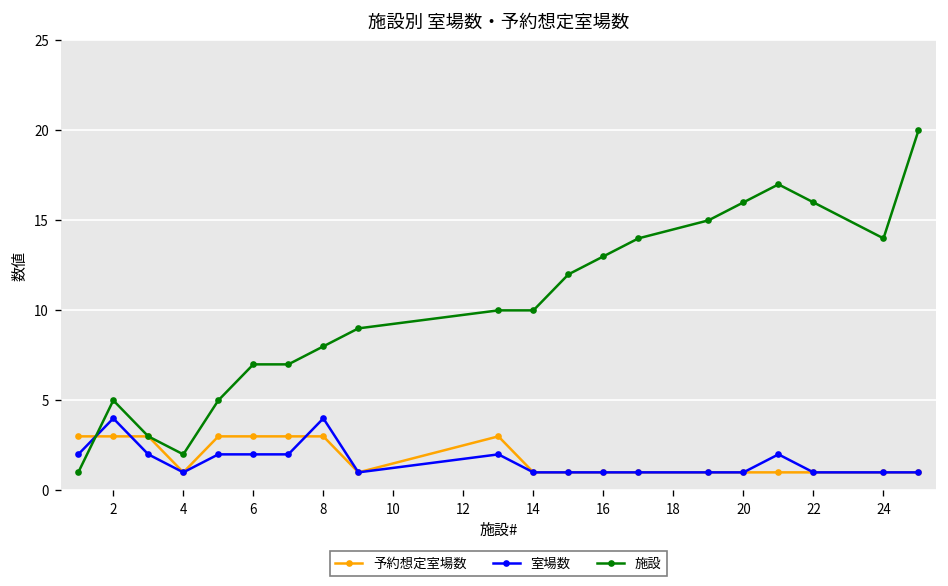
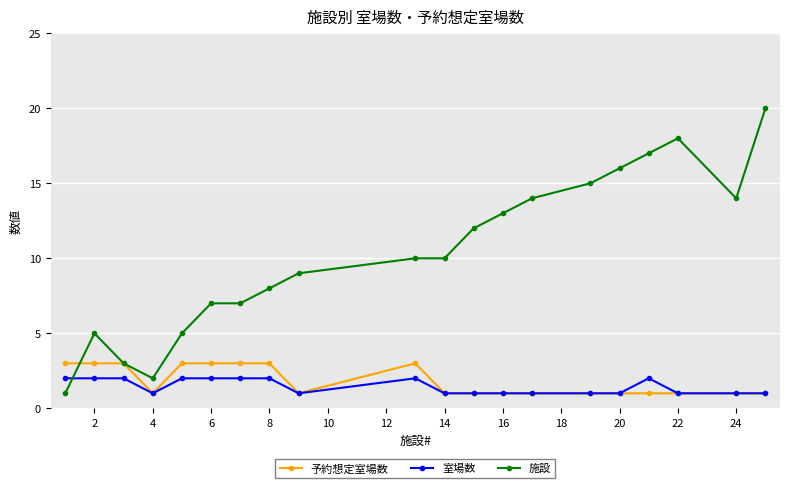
  {
    "予約想定室場数": {
      "2": 3,
      "6": 3,
      "8": 3
    },
    "室場数": {
-     "2": 4,
+     "2": 2,
      "6": 2,
-     "8": 4
+     "8": 2
    },
    "施設": {
      "2": 5,
      "4": 2,
      "6": 7,
      "8": 8,
      "14": 10,
      "16": 13,
      "20": 16,
-     "22": 16,
+     "22": 18,
      "24": 14
    }
  }
